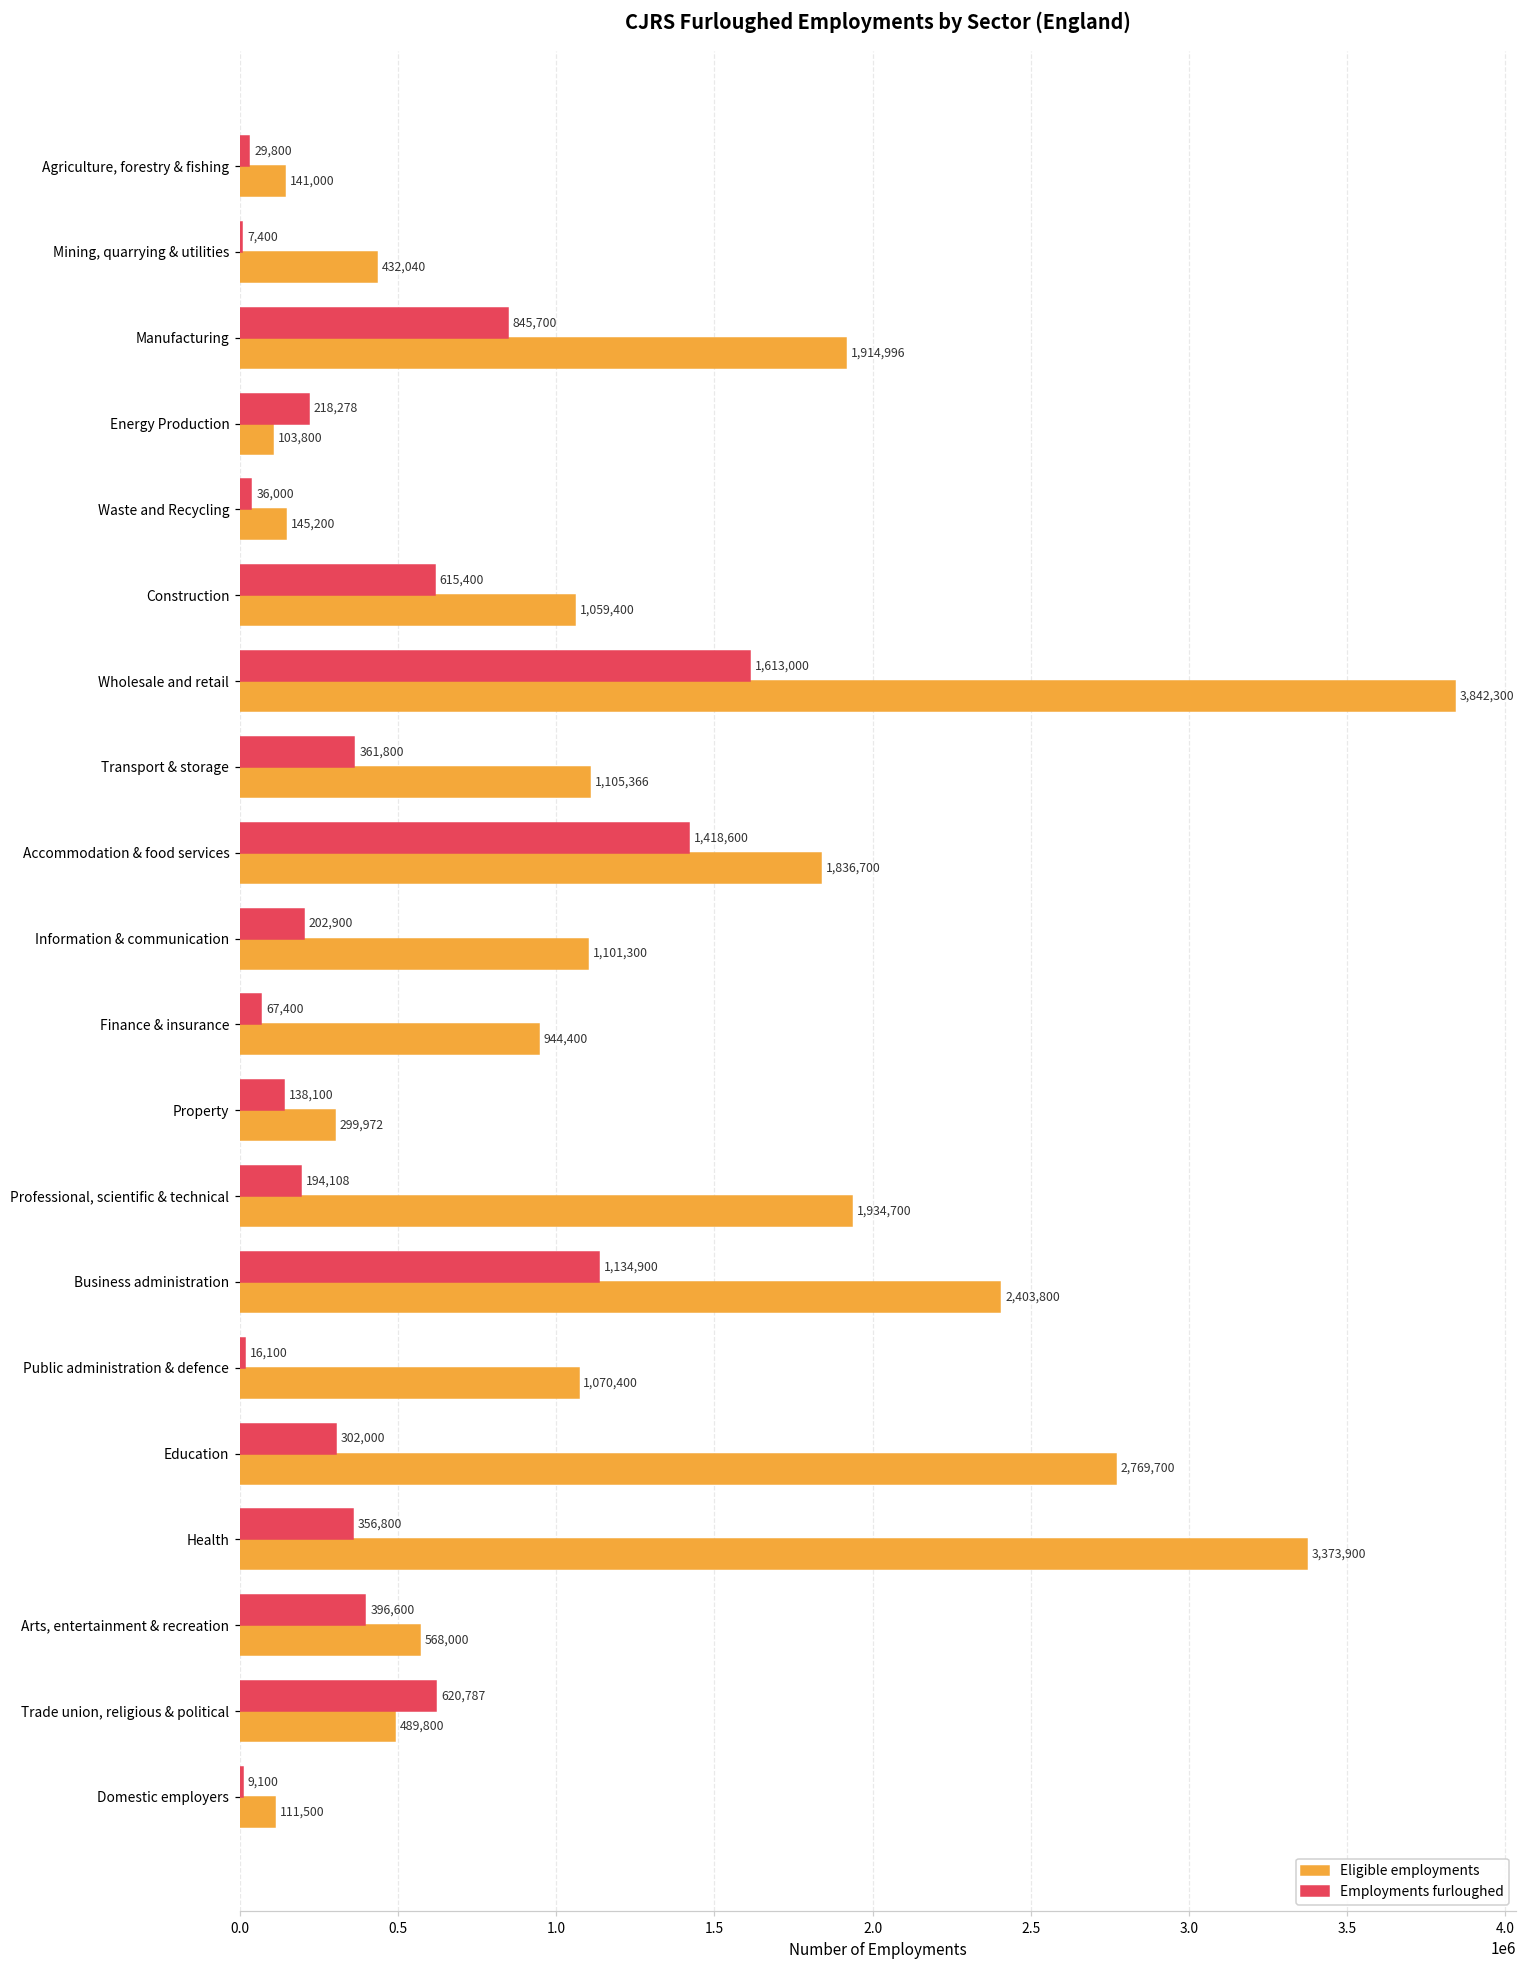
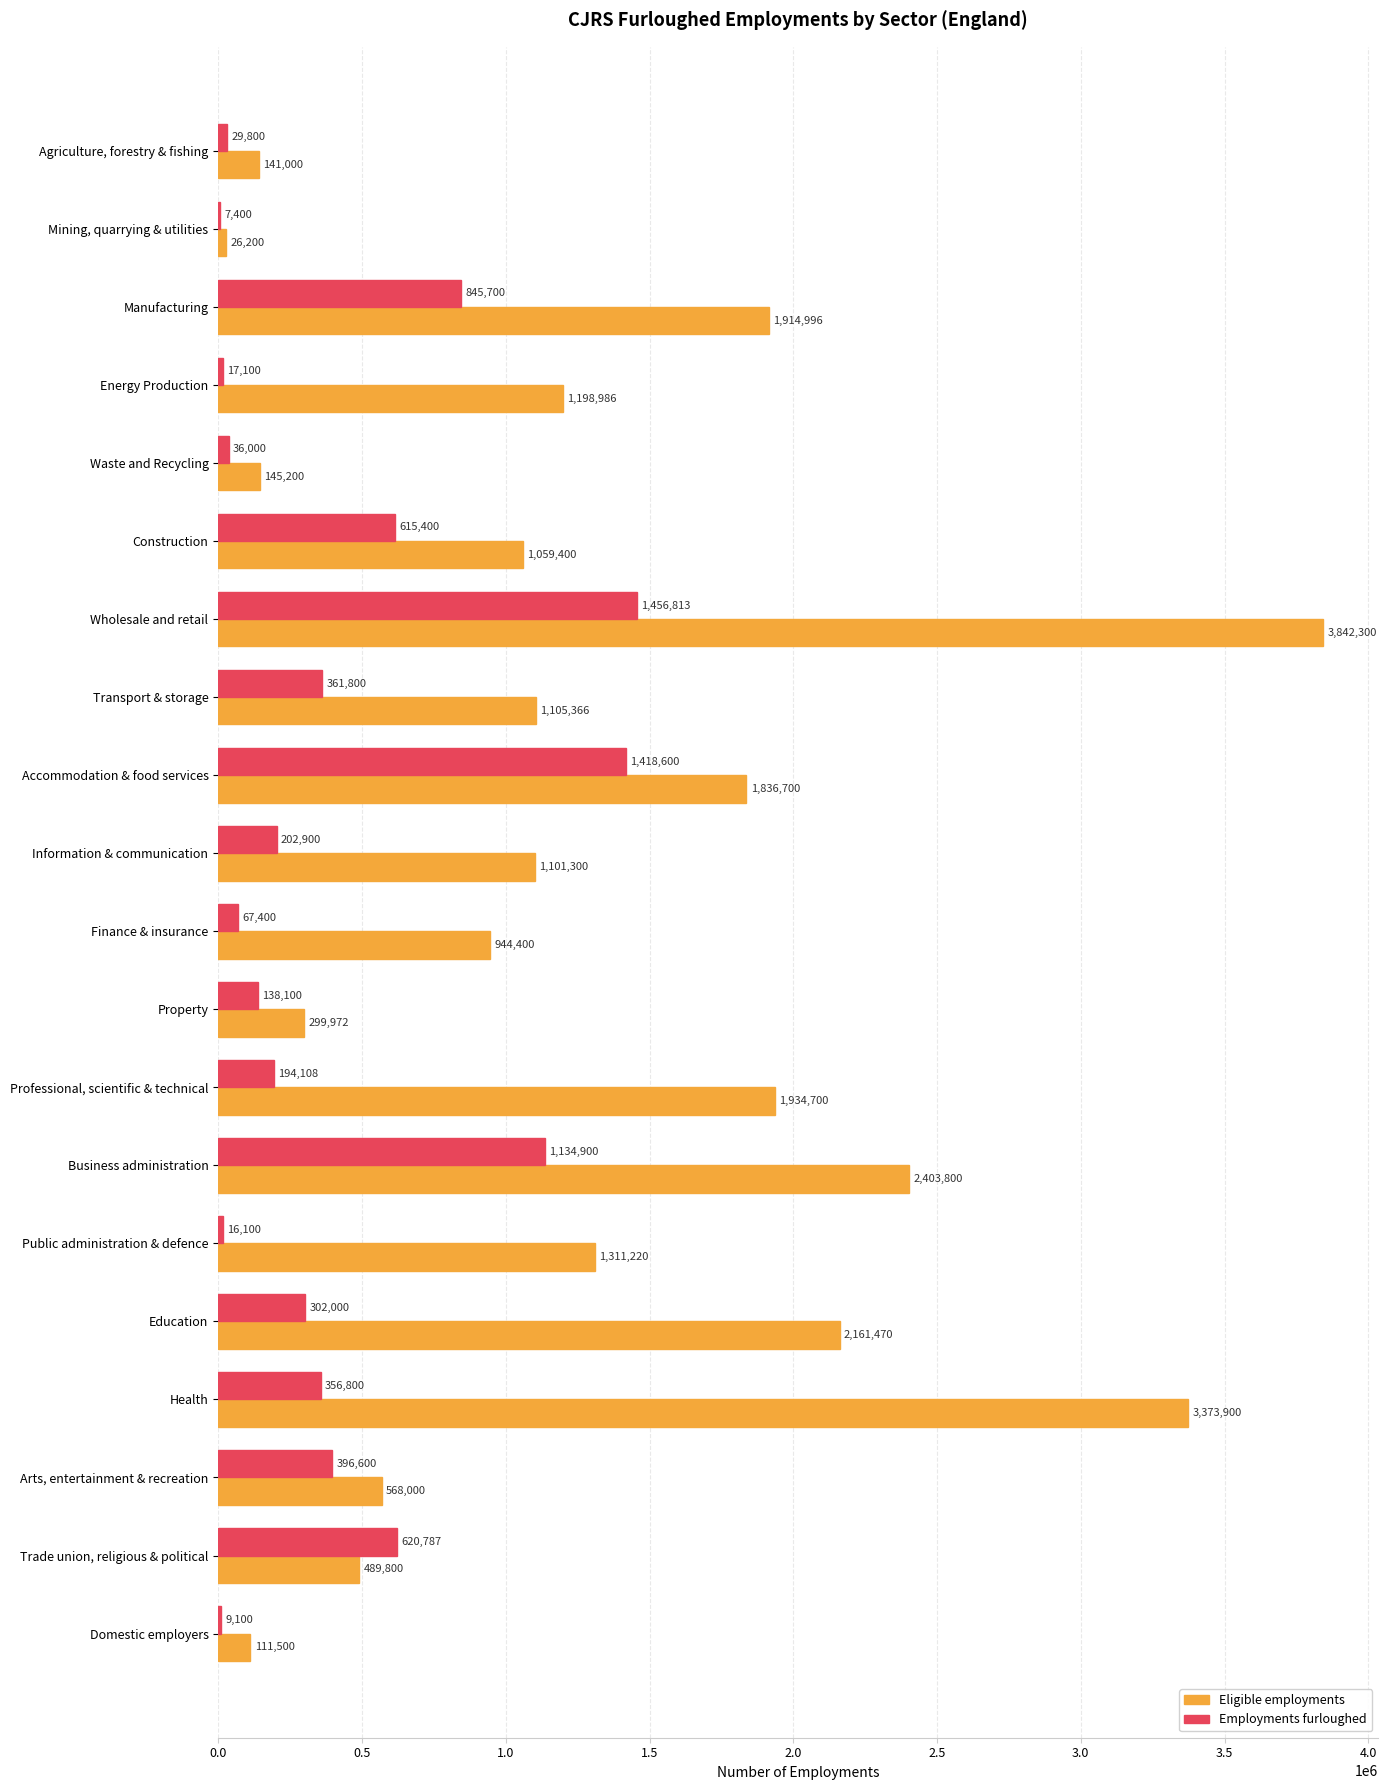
  {
    "Eligible employments": {
      "Agriculture, forestry & fishing": "141,000",
-     "Mining, quarrying & utilities": "432,040",
+     "Mining, quarrying & utilities": "26,200",
      "Manufacturing": "1,914,996",
-     "Energy Production": "103,800",
+     "Energy Production": "1,198,986",
      "Waste and Recycling": "145,200",
      "Construction": "1,059,400",
      "Wholesale and retail": "3,842,300",
      "Transport & storage": "1,105,366",
      "Accommodation & food services": "1,836,700",
      "Information & communication": "1,101,300",
      "Finance & insurance": "944,400",
      "Property": "299,972",
      "Professional, scientific & technical": "1,934,700",
      "Business administration": "2,403,800",
-     "Public administration & defence": "1,070,400",
-     "Education": "2,769,700",
+     "Public administration & defence": "1,311,220",
+     "Education": "2,161,470",
      "Health": "3,373,900",
      "Arts, entertainment & recreation": "568,000",
      "Trade union, religious & political": "489,800",
      "Domestic employers": "111,500"
    },
    "Employments furloughed": {
      "Agriculture, forestry & fishing": "29,800",
      "Mining, quarrying & utilities": "7,400",
      "Manufacturing": "845,700",
-     "Energy Production": "218,278",
+     "Energy Production": "17,100",
      "Waste and Recycling": "36,000",
      "Construction": "615,400",
-     "Wholesale and retail": "1,613,000",
+     "Wholesale and retail": "1,456,813",
      "Transport & storage": "361,800",
      "Accommodation & food services": "1,418,600",
      "Information & communication": "202,900",
      "Finance & insurance": "67,400",
      "Property": "138,100",
      "Professional, scientific & technical": "194,108",
      "Business administration": "1,134,900",
      "Public administration & defence": "16,100",
      "Education": "302,000",
      "Health": "356,800",
      "Arts, entertainment & recreation": "396,600",
      "Trade union, religious & political": "620,787",
      "Domestic employers": "9,100"
    }
  }
